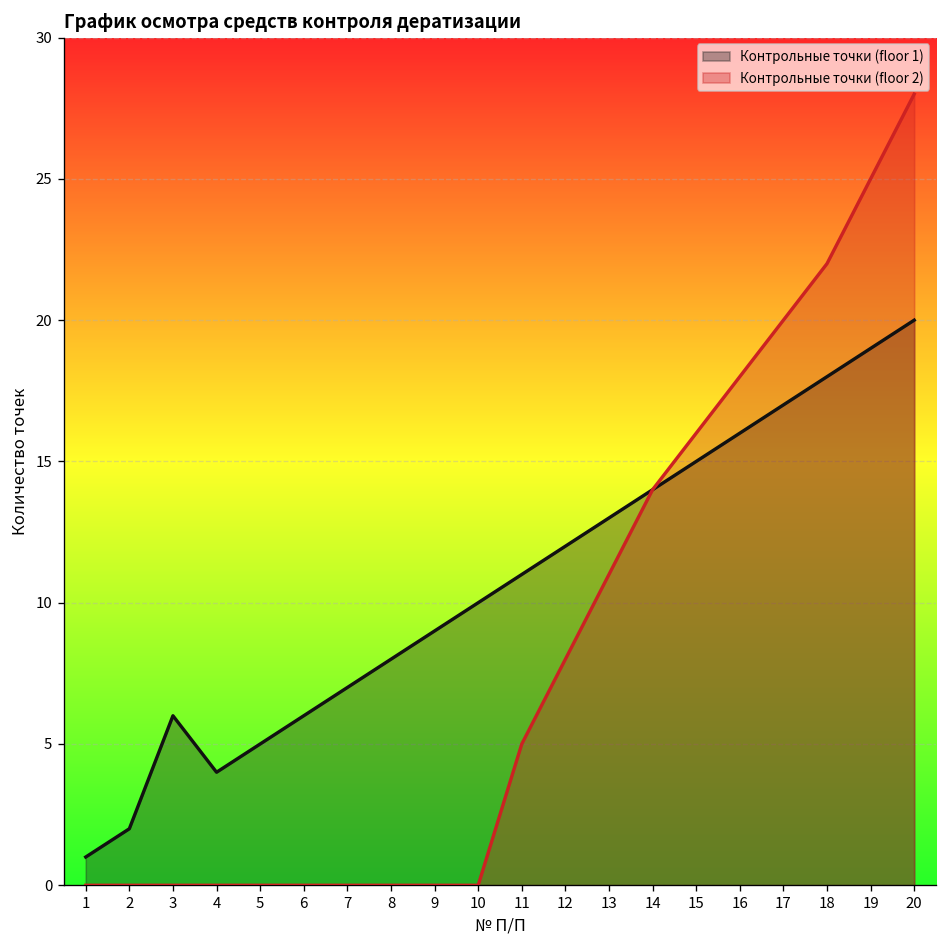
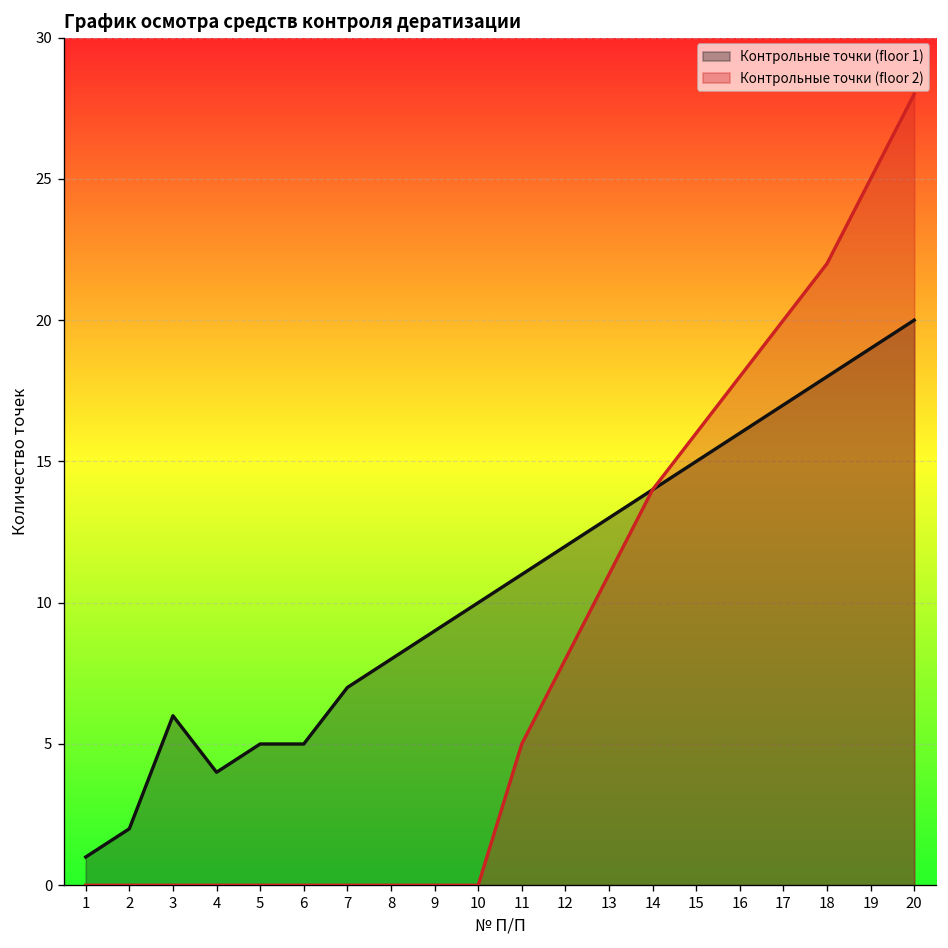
  {
    "Контрольные точки (floor 1)": {
      "1": 1,
      "2": 2,
      "3": 6,
      "4": 4,
      "5": 5,
-     "6": 6,
+     "6": 5,
      "7": 7,
      "8": 8,
      "9": 9,
      "10": 10,
      "11": 11,
      "12": 12,
      "13": 13,
      "15": 15,
      "16": 16,
      "17": 17,
      "18": 18,
      "19": 19,
      "20": 20
    },
    "Контрольные точки (floor 2)": {
      "1": 0,
      "2": 0,
      "3": 0,
      "4": 0,
      "5": 0,
      "6": 0,
      "7": 0,
      "8": 0,
      "9": 0,
      "10": 0,
      "11": 5,
      "12": 8,
      "13": 11,
      "15": 16,
      "16": 18,
      "17": 20,
      "18": 22,
      "19": 25,
      "20": 28
    }
  }
